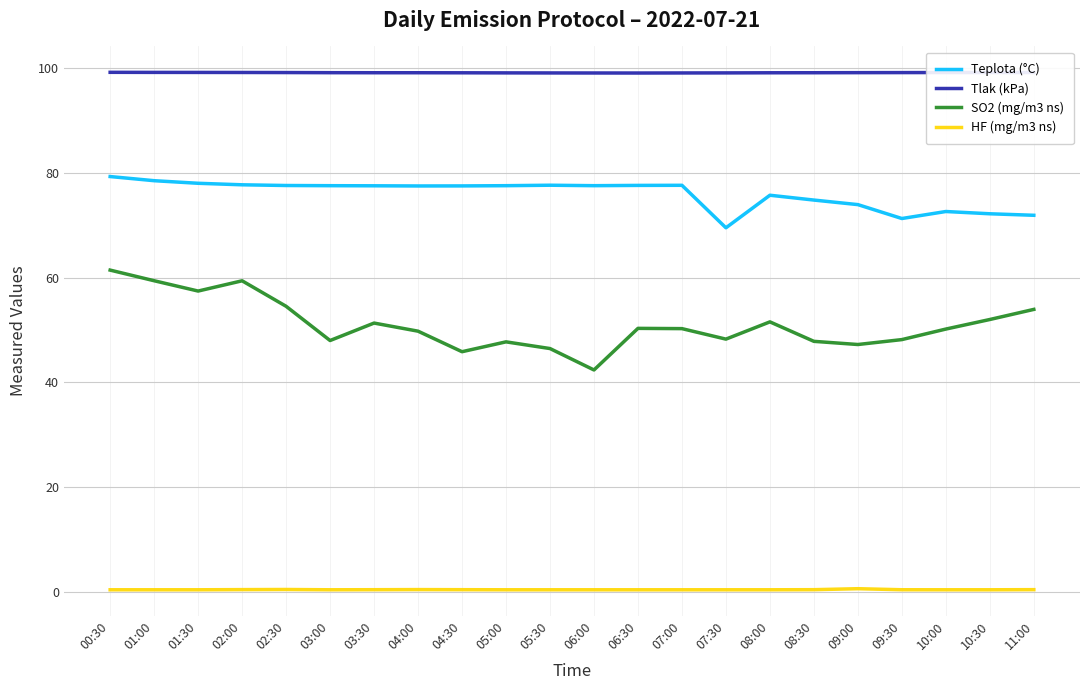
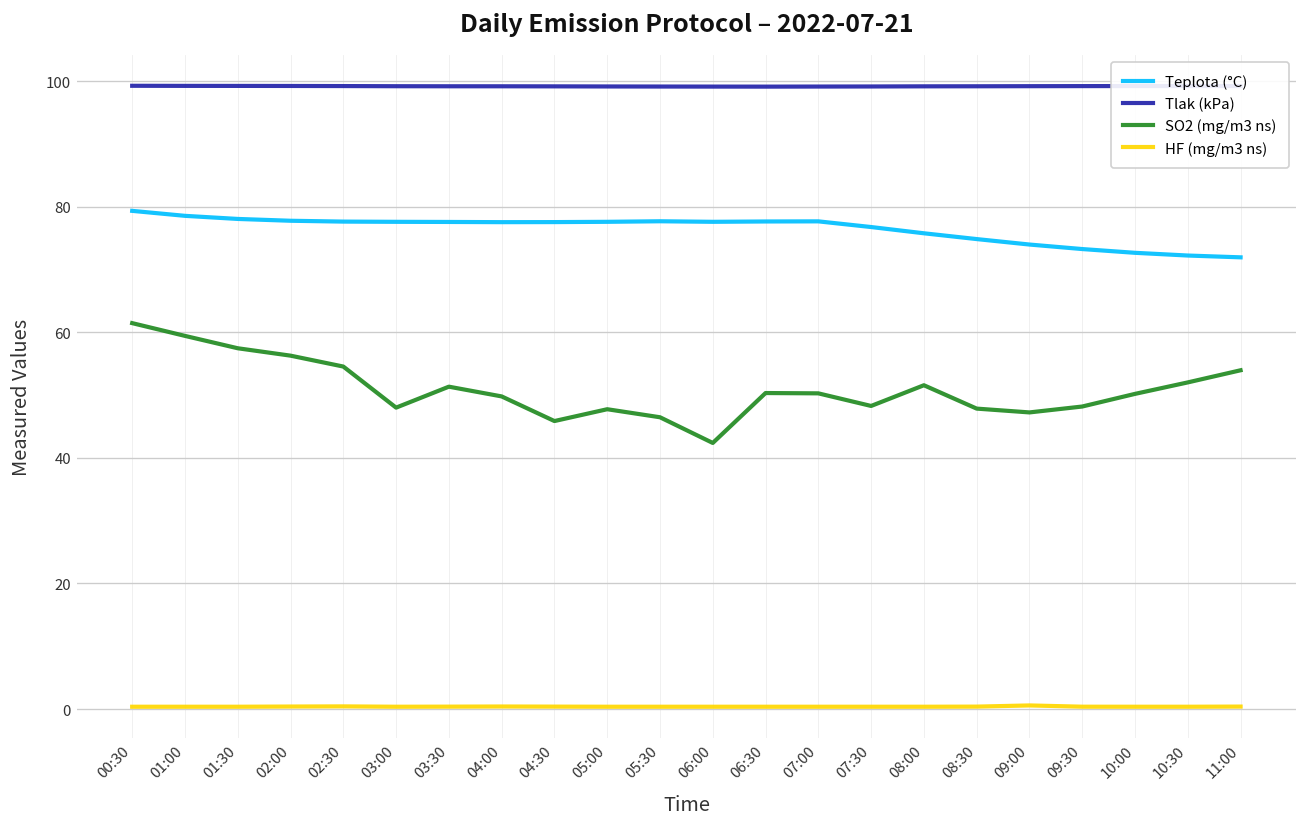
  {
    "Teplota (°C)": {
      "00:30": 79,
      "01:00": 79,
      "01:30": 78,
      "02:00": 78,
      "02:30": 78,
      "03:00": 78,
      "03:30": 78,
      "04:00": 78,
      "04:30": 78,
      "05:00": 78,
      "05:30": 78,
      "06:00": 78,
      "06:30": 78,
      "07:00": 78,
-     "07:30": 70,
+     "07:30": 77,
      "08:00": 76,
      "08:30": 75,
      "09:00": 74,
-     "09:30": 71,
+     "09:30": 73,
      "10:00": 73,
      "10:30": 72,
      "11:00": 72
    },
    "Tlak (kPa)": {
      "00:30": 99,
      "01:00": 99,
      "01:30": 99,
      "02:00": 99,
      "02:30": 99,
      "03:00": 99,
      "03:30": 99,
      "04:00": 99,
      "04:30": 99,
      "05:00": 99,
      "05:30": 99,
      "06:00": 99,
      "06:30": 99,
      "07:00": 99,
      "07:30": 99,
      "08:00": 99,
      "08:30": 99,
      "09:00": 99,
      "09:30": 99
    },
    "SO2 (mg/m3 ns)": {
      "00:30": 61,
      "01:00": 59,
      "01:30": 57,
-     "02:00": 59,
+     "02:00": 56,
      "02:30": 55,
      "03:00": 48,
      "03:30": 51,
      "04:00": 50,
      "04:30": 46,
      "05:00": 48,
      "05:30": 46,
      "06:00": 42,
      "06:30": 50,
      "07:00": 50,
      "07:30": 48,
      "08:00": 52,
      "08:30": 48,
      "09:00": 47,
      "09:30": 48,
      "10:00": 50,
      "10:30": 52,
      "11:00": 54
    },
    "HF (mg/m3 ns)": {
      "00:30": 0,
      "01:00": 0,
      "01:30": 0,
      "02:00": 0,
      "02:30": 0,
      "03:00": 0,
      "03:30": 0,
      "04:00": 0,
      "04:30": 0,
      "05:00": 0,
      "05:30": 0,
      "06:00": 0,
      "06:30": 0,
      "07:00": 0,
      "07:30": 0,
      "08:00": 0,
      "08:30": 0,
      "09:00": 1,
      "09:30": 0,
      "10:00": 0,
      "10:30": 0,
      "11:00": 0
    }
  }
